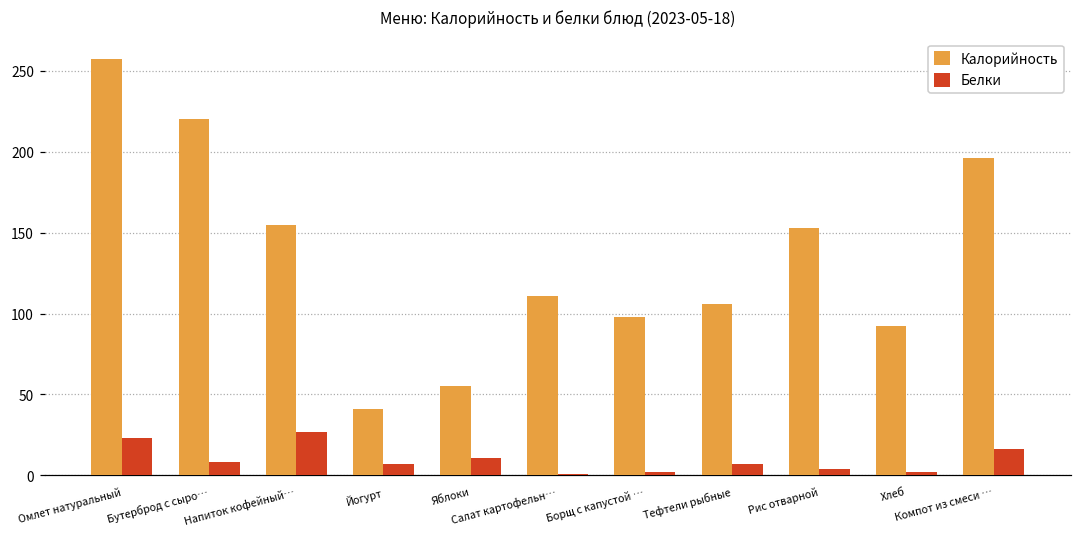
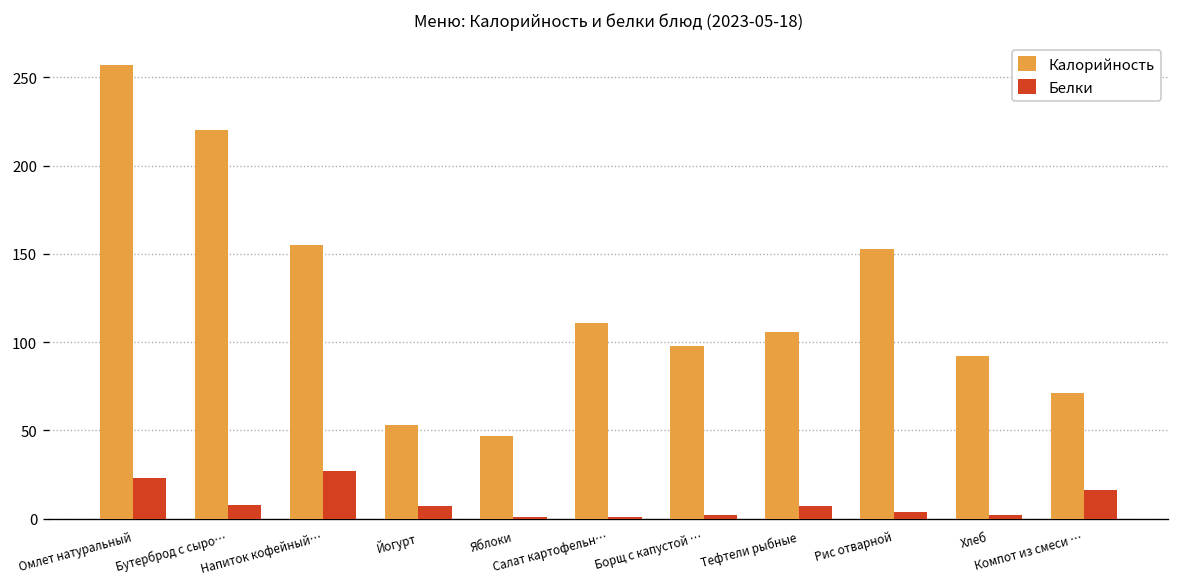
  {
    "Калорийность": {
      "Омлет натуральный": 257,
      "Бутерброд с сыро…": 220,
      "Напиток кофейный…": 155,
-     "Йогурт": 41,
-     "Яблоки": 55,
+     "Йогурт": 53,
+     "Яблоки": 47,
      "Салат картофельн…": 111,
      "Борщ с капустой …": 98,
      "Тефтели рыбные": 106,
      "Рис отварной": 153,
      "Хлеб": 92,
-     "Компот из смеси …": 196
+     "Компот из смеси …": 71
    },
    "Белки": {
      "Омлет натуральный": 23,
      "Бутерброд с сыро…": 8,
      "Напиток кофейный…": 27,
      "Йогурт": 7,
-     "Яблоки": 11,
+     "Яблоки": 1,
      "Борщ с капустой …": 2,
      "Тефтели рыбные": 7,
      "Рис отварной": 4,
      "Хлеб": 2,
      "Компот из смеси …": 16
    }
  }
